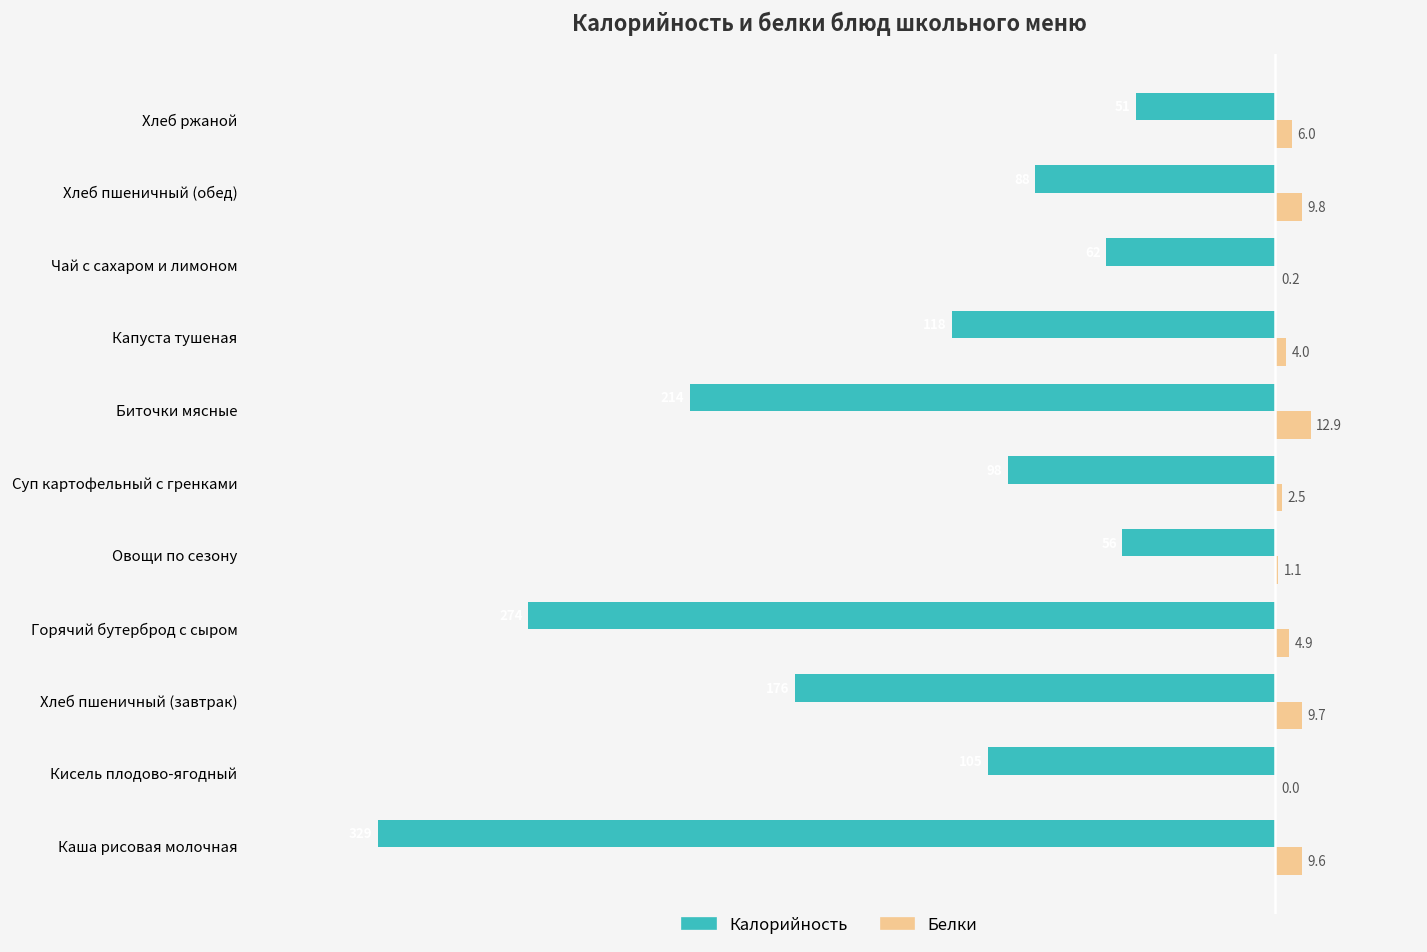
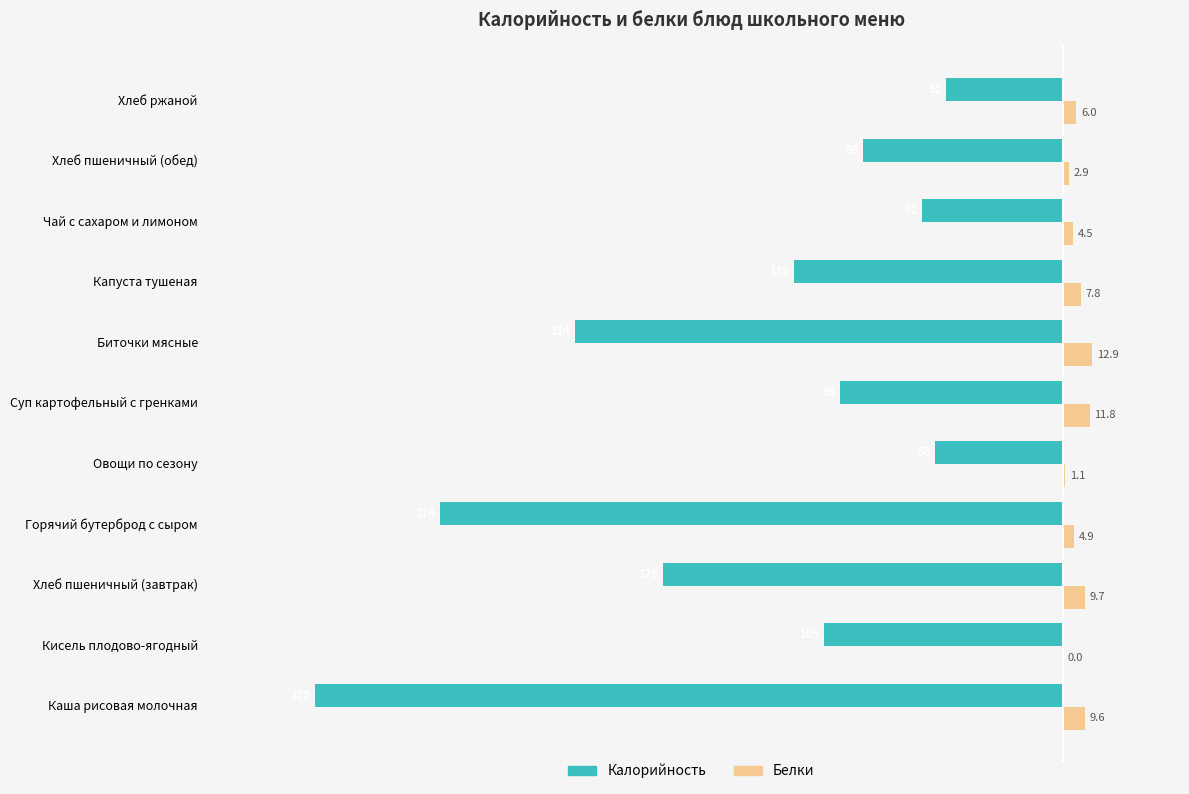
  {
    "Белки": {
      "Хлеб ржаной": 6.0,
-     "Хлеб пшеничный (обед)": 9.8,
-     "Чай с сахаром и лимоном": 0.2,
-     "Капуста тушеная": 4.0,
+     "Хлеб пшеничный (обед)": 2.9,
+     "Чай с сахаром и лимоном": 4.5,
+     "Капуста тушеная": 7.8,
      "Биточки мясные": 12.9,
-     "Суп картофельный с гренками": 2.5,
+     "Суп картофельный с гренками": 11.8,
      "Овощи по сезону": 1.1,
      "Горячий бутерброд с сыром": 4.9,
      "Хлеб пшеничный (завтрак)": 9.7,
      "Кисель плодово-ягодный": 0.0,
      "Каша рисовая молочная": 9.6
    }
  }
